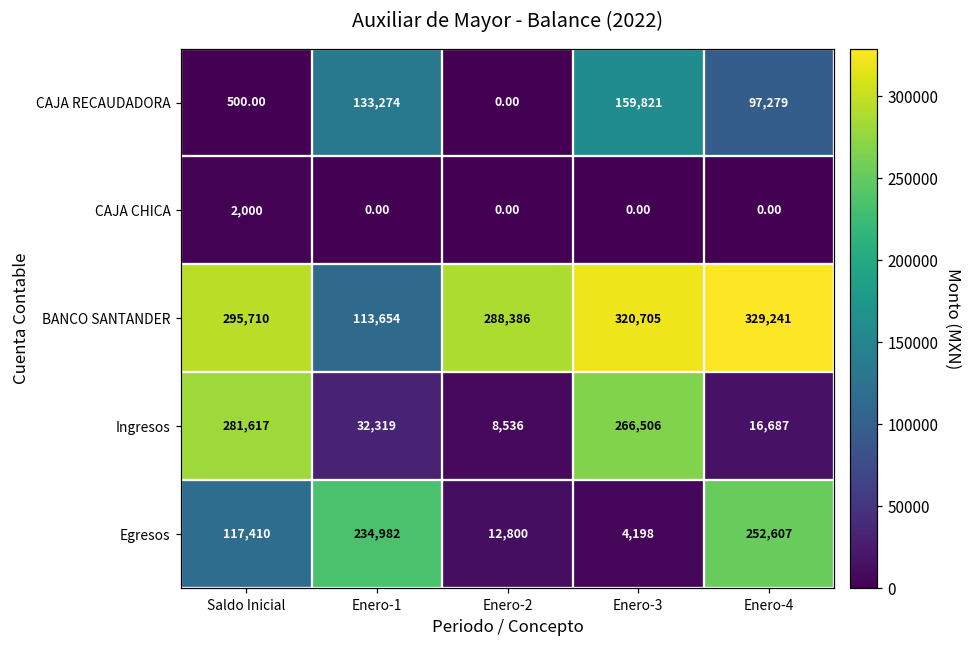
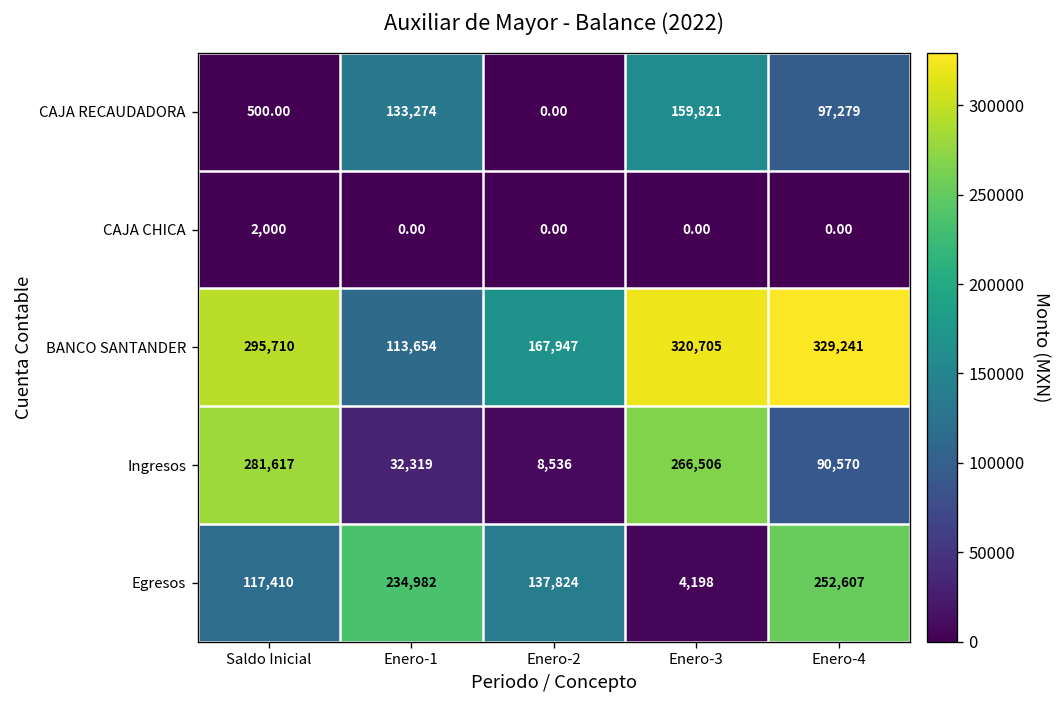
  {
    "CAJA RECAUDADORA": {
      "Saldo Inicial": "500.00",
      "Enero-1": "133,274",
      "Enero-2": "0.00",
      "Enero-3": "159,821",
      "Enero-4": "97,279"
    },
    "CAJA CHICA": {
      "Saldo Inicial": "2,000",
      "Enero-1": "0.00",
      "Enero-2": "0.00",
      "Enero-3": "0.00",
      "Enero-4": "0.00"
    },
    "BANCO SANTANDER": {
      "Saldo Inicial": "295,710",
      "Enero-1": "113,654",
-     "Enero-2": "288,386",
+     "Enero-2": "167,947",
      "Enero-3": "320,705",
      "Enero-4": "329,241"
    },
    "Ingresos": {
      "Saldo Inicial": "281,617",
      "Enero-1": "32,319",
      "Enero-2": "8,536",
      "Enero-3": "266,506",
-     "Enero-4": "16,687"
+     "Enero-4": "90,570"
    },
    "Egresos": {
      "Saldo Inicial": "117,410",
      "Enero-1": "234,982",
-     "Enero-2": "12,800",
+     "Enero-2": "137,824",
      "Enero-3": "4,198",
      "Enero-4": "252,607"
    }
  }
